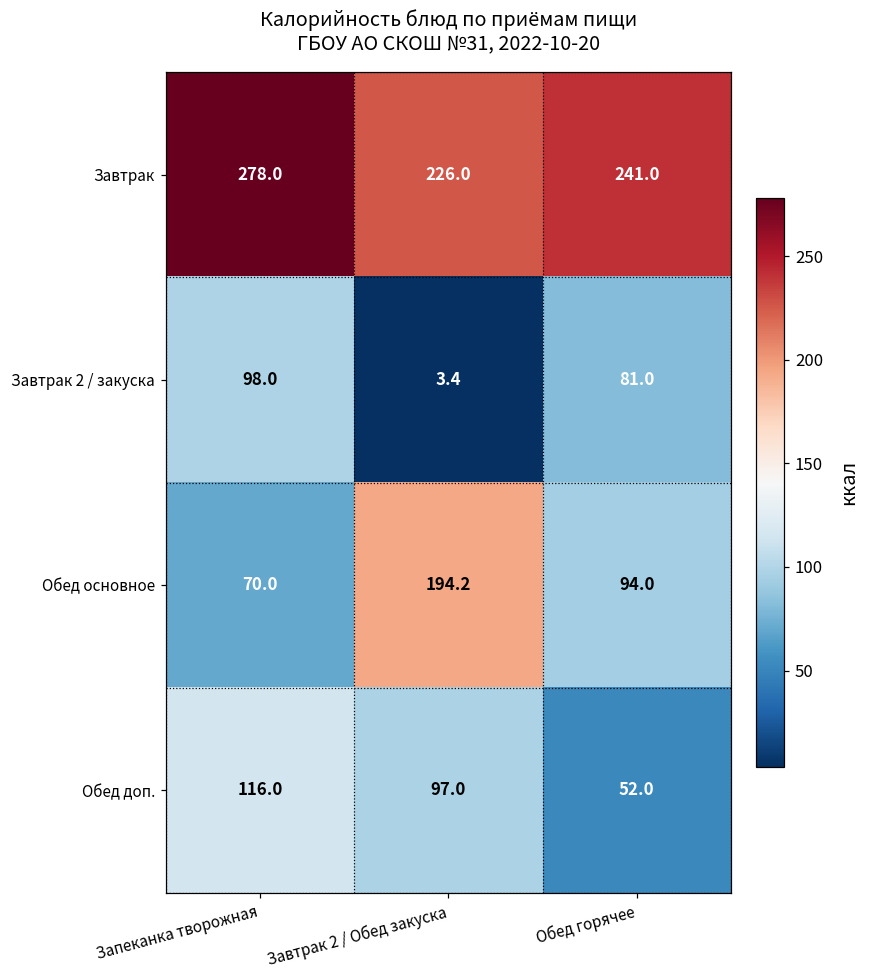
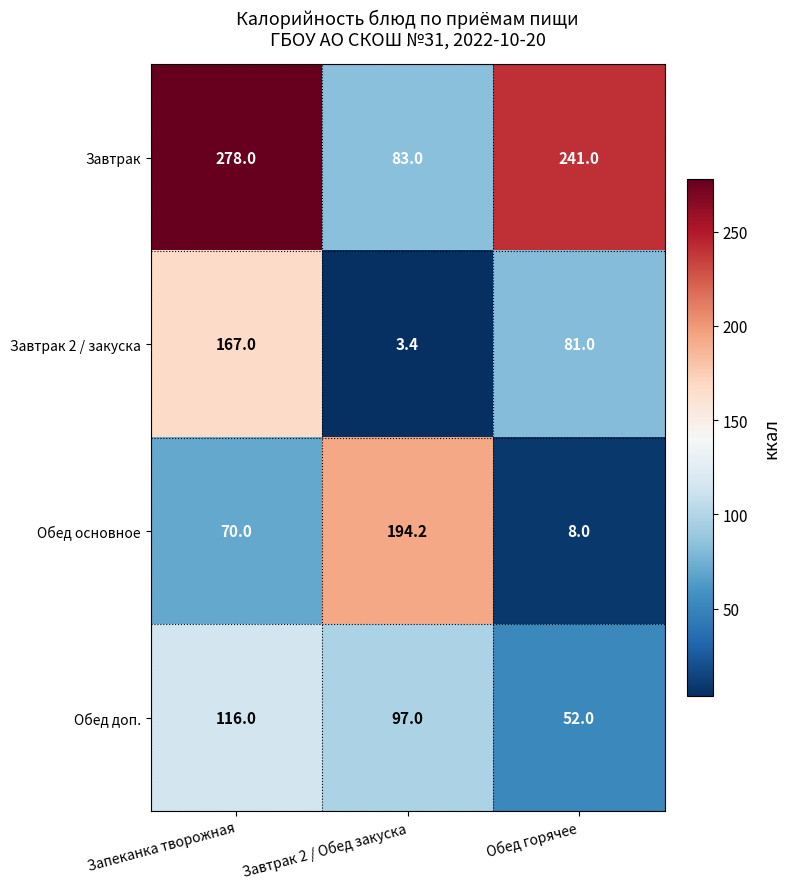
  {
    "Завтрак": {
      "Запеканка творожная": 278.0,
-     "Завтрак 2 / Обед закуска": 226.0,
+     "Завтрак 2 / Обед закуска": 83.0,
      "Обед горячее": 241.0
    },
    "Завтрак 2 / закуска": {
-     "Запеканка творожная": 98.0,
+     "Запеканка творожная": 167.0,
      "Завтрак 2 / Обед закуска": 3.4,
      "Обед горячее": 81.0
    },
    "Обед основное": {
      "Запеканка творожная": 70.0,
      "Завтрак 2 / Обед закуска": 194.2,
-     "Обед горячее": 94.0
+     "Обед горячее": 8.0
    },
    "Обед доп.": {
      "Запеканка творожная": 116.0,
      "Завтрак 2 / Обед закуска": 97.0,
      "Обед горячее": 52.0
    }
  }
